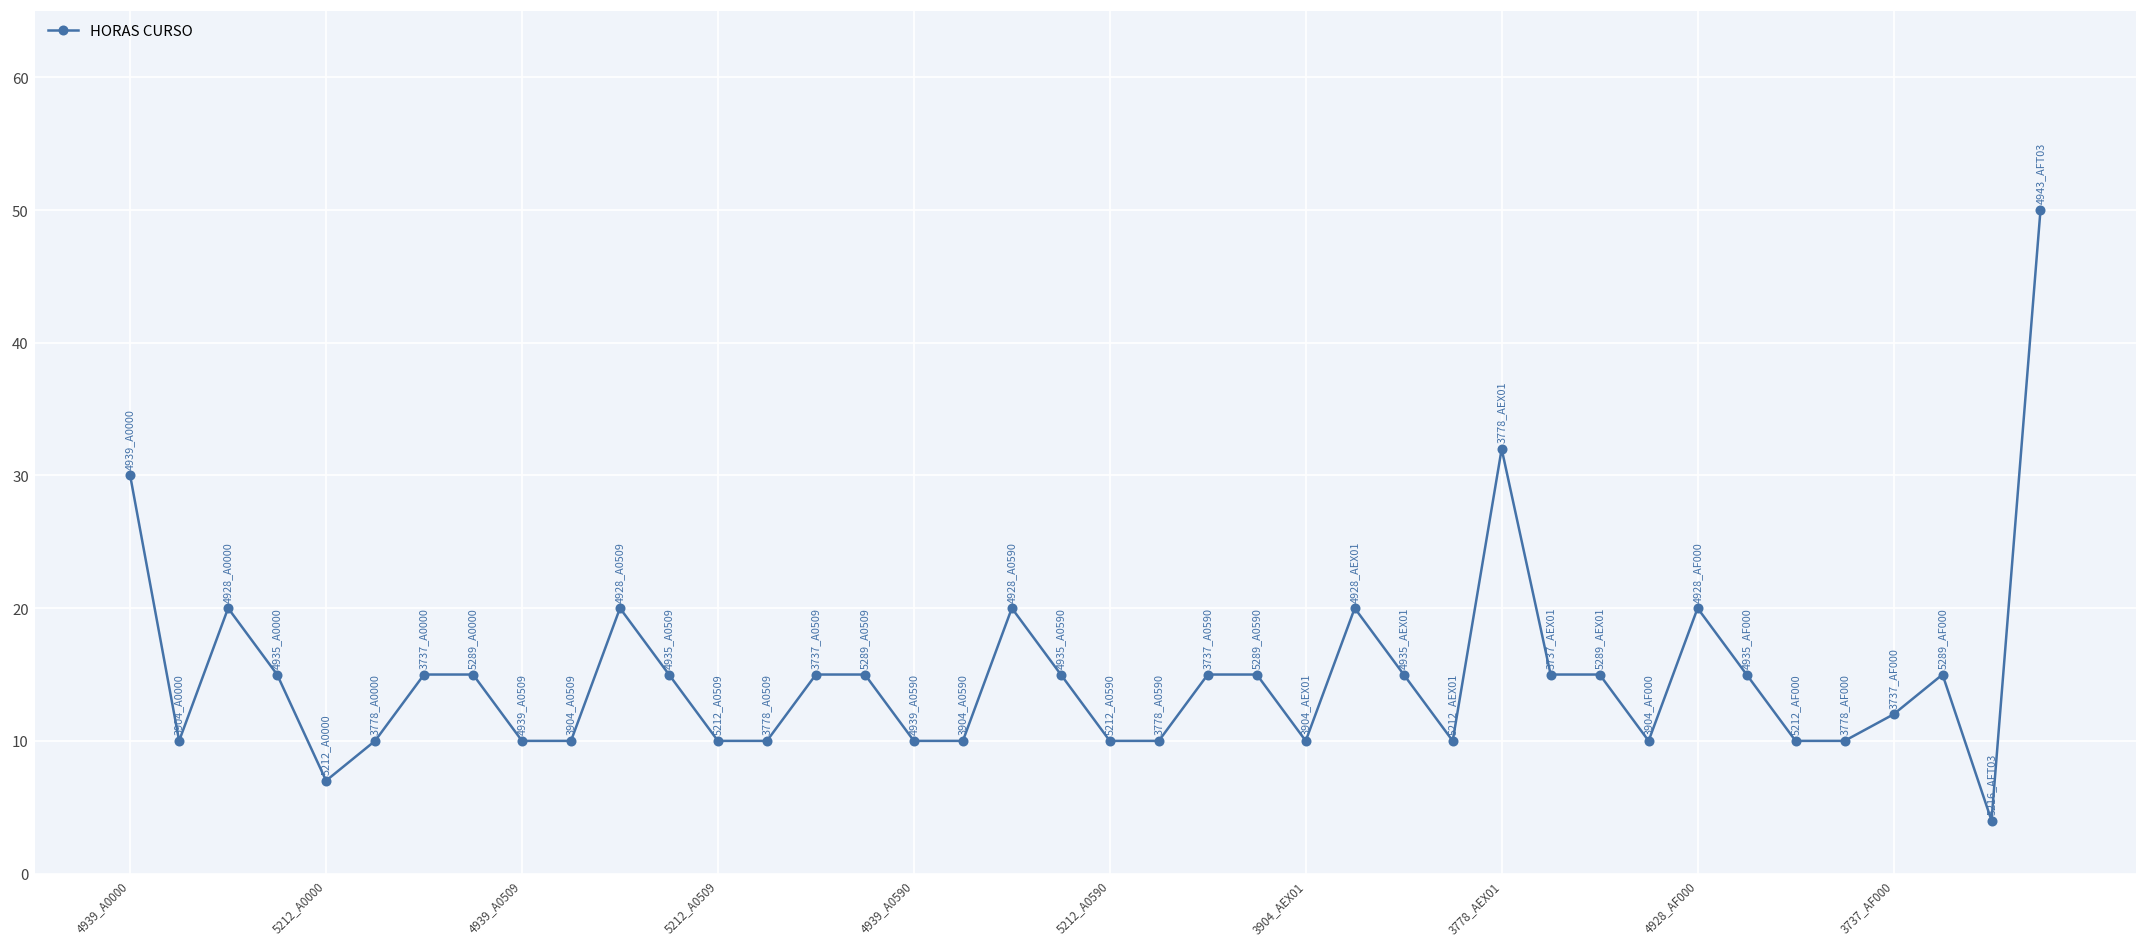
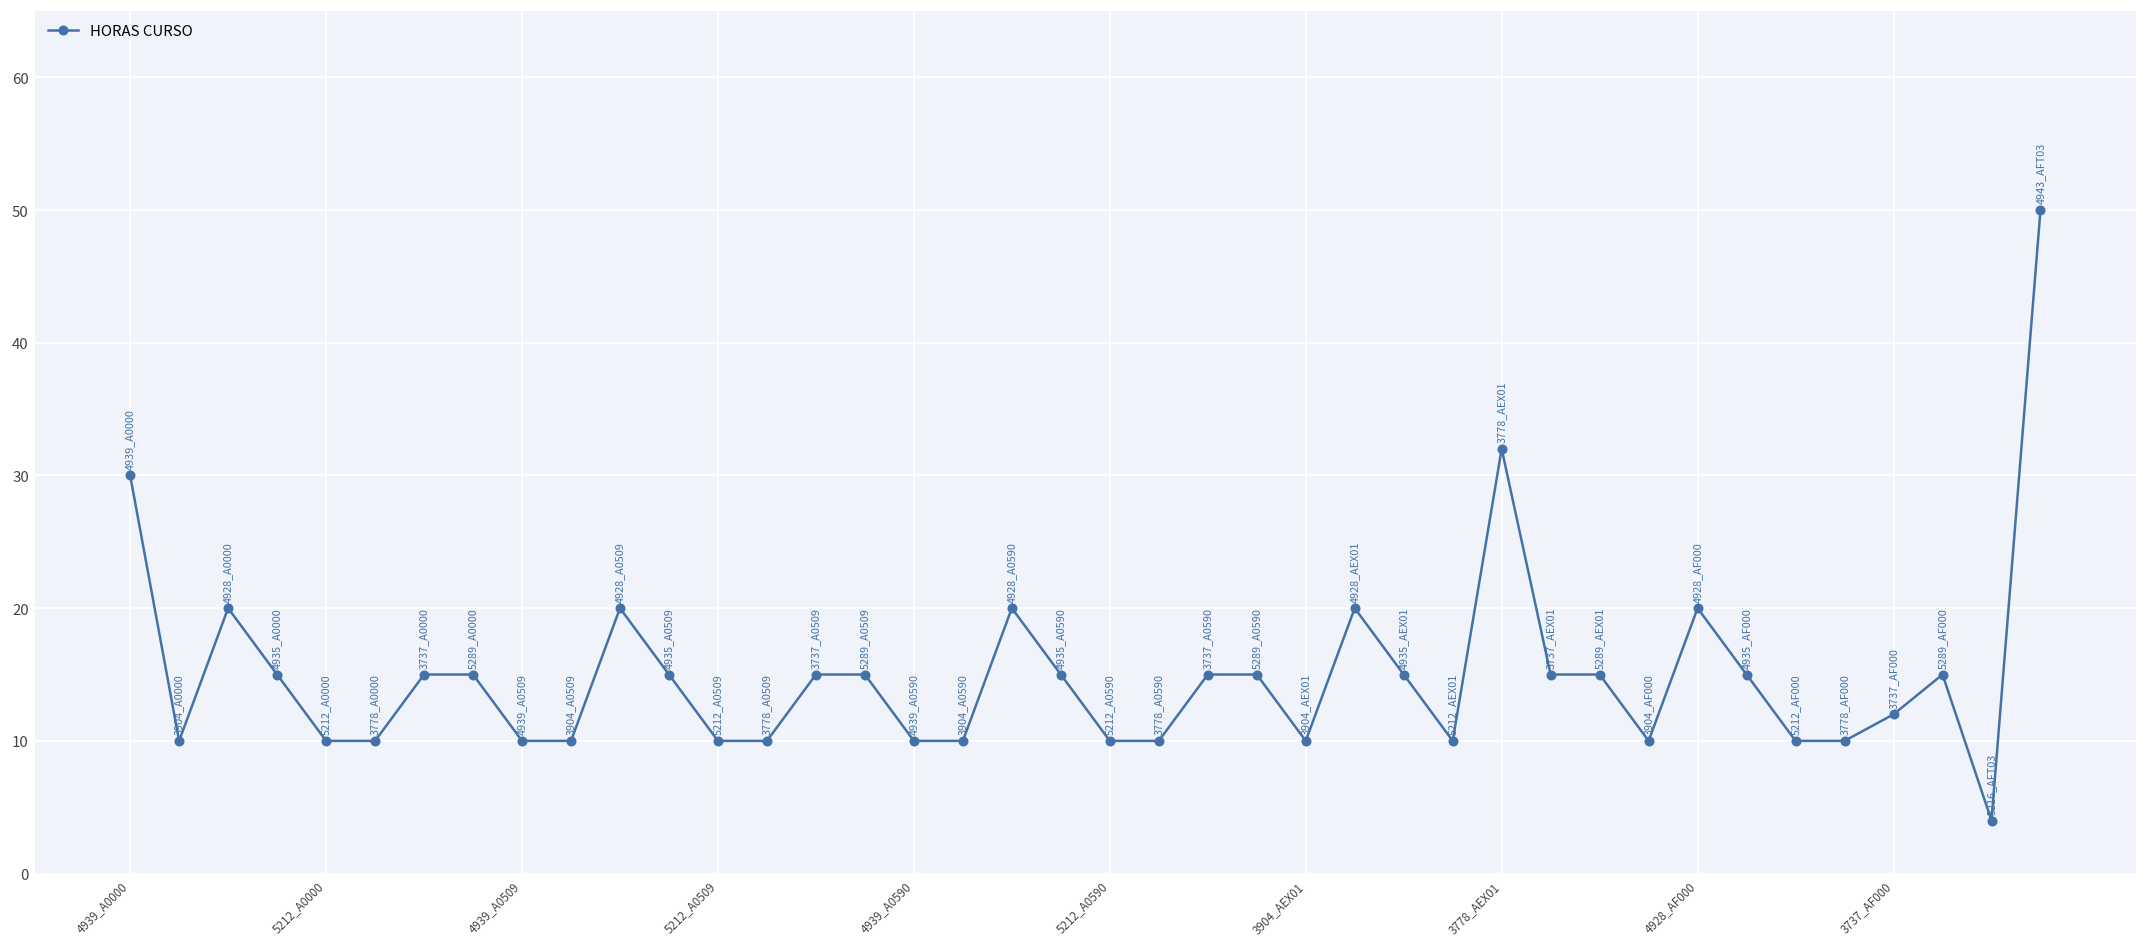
  {
-   "5212_A0000": 7
+   "5212_A0000": 10
  }
